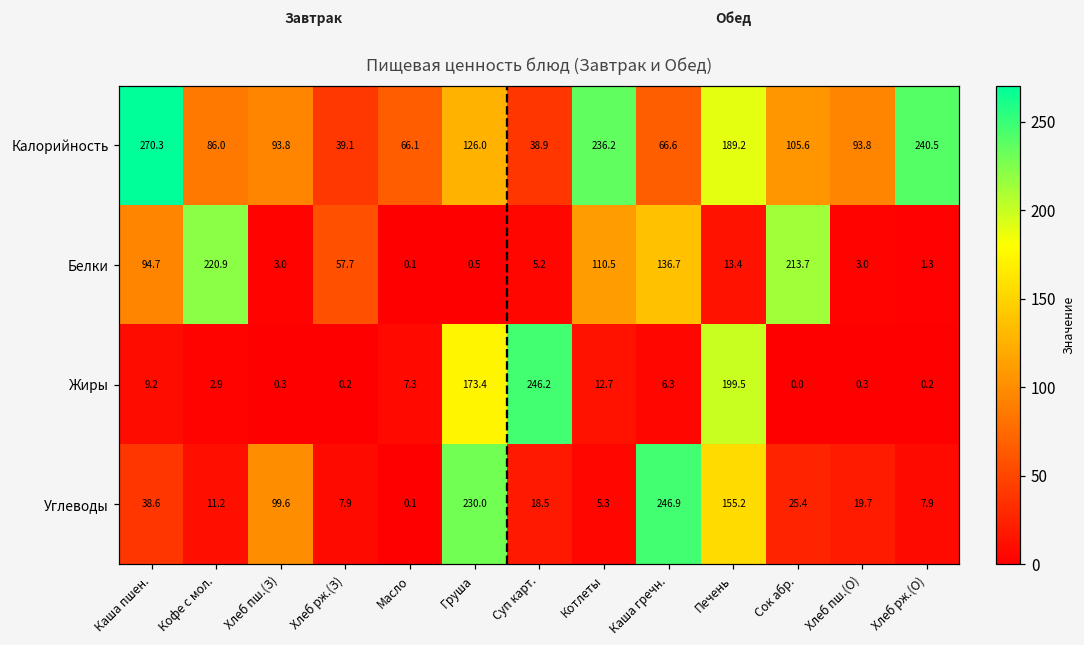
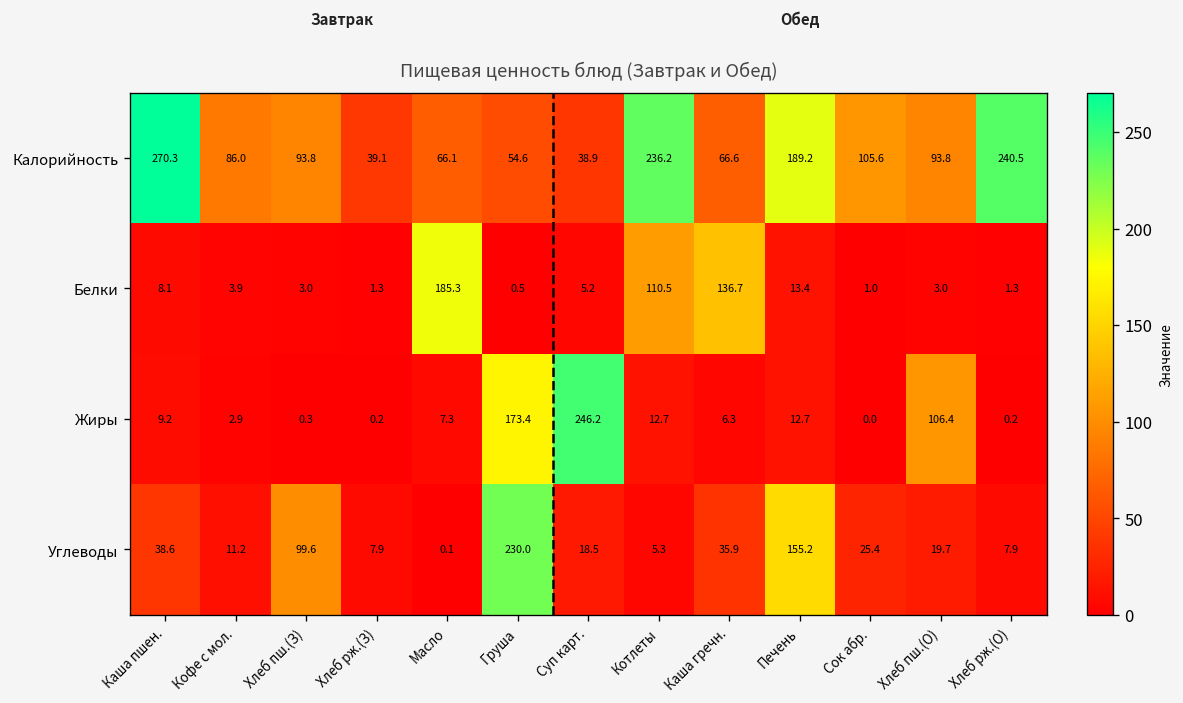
  {
    "Калорийность": {
      "Каша пшен.": 270.3,
      "Кофе с мол.": 86.0,
      "Хлеб пш.(З)": 93.8,
      "Хлеб рж.(З)": 39.1,
      "Масло": 66.1,
-     "Груша": 126.0,
+     "Груша": 54.6,
      "Суп карт.": 38.9,
      "Котлеты": 236.2,
      "Каша гречн.": 66.6,
      "Печень": 189.2,
      "Сок абр.": 105.6,
      "Хлеб пш.(О)": 93.8,
      "Хлеб рж.(О)": 240.5
    },
    "Белки": {
-     "Каша пшен.": 94.7,
-     "Кофе с мол.": 220.9,
+     "Каша пшен.": 8.1,
+     "Кофе с мол.": 3.9,
      "Хлеб пш.(З)": 3.0,
-     "Хлеб рж.(З)": 57.7,
-     "Масло": 0.1,
+     "Хлеб рж.(З)": 1.3,
+     "Масло": 185.3,
      "Груша": 0.5,
      "Суп карт.": 5.2,
      "Котлеты": 110.5,
      "Каша гречн.": 136.7,
      "Печень": 13.4,
-     "Сок абр.": 213.7,
+     "Сок абр.": 1.0,
      "Хлеб пш.(О)": 3.0,
      "Хлеб рж.(О)": 1.3
    },
    "Жиры": {
      "Каша пшен.": 9.2,
      "Кофе с мол.": 2.9,
      "Хлеб пш.(З)": 0.3,
      "Хлеб рж.(З)": 0.2,
      "Масло": 7.3,
      "Груша": 173.4,
      "Суп карт.": 246.2,
      "Котлеты": 12.7,
      "Каша гречн.": 6.3,
-     "Печень": 199.5,
+     "Печень": 12.7,
      "Сок абр.": 0.0,
-     "Хлеб пш.(О)": 0.3,
+     "Хлеб пш.(О)": 106.4,
      "Хлеб рж.(О)": 0.2
    },
    "Углеводы": {
      "Каша пшен.": 38.6,
      "Кофе с мол.": 11.2,
      "Хлеб пш.(З)": 99.6,
      "Хлеб рж.(З)": 7.9,
      "Масло": 0.1,
      "Груша": 230.0,
      "Суп карт.": 18.5,
      "Котлеты": 5.3,
-     "Каша гречн.": 246.9,
+     "Каша гречн.": 35.9,
      "Печень": 155.2,
      "Сок абр.": 25.4,
      "Хлеб пш.(О)": 19.7,
      "Хлеб рж.(О)": 7.9
    }
  }
